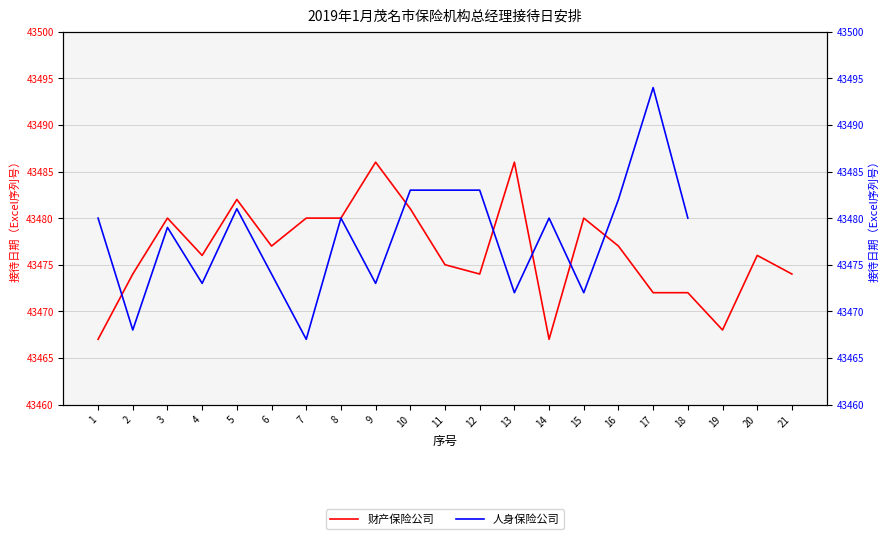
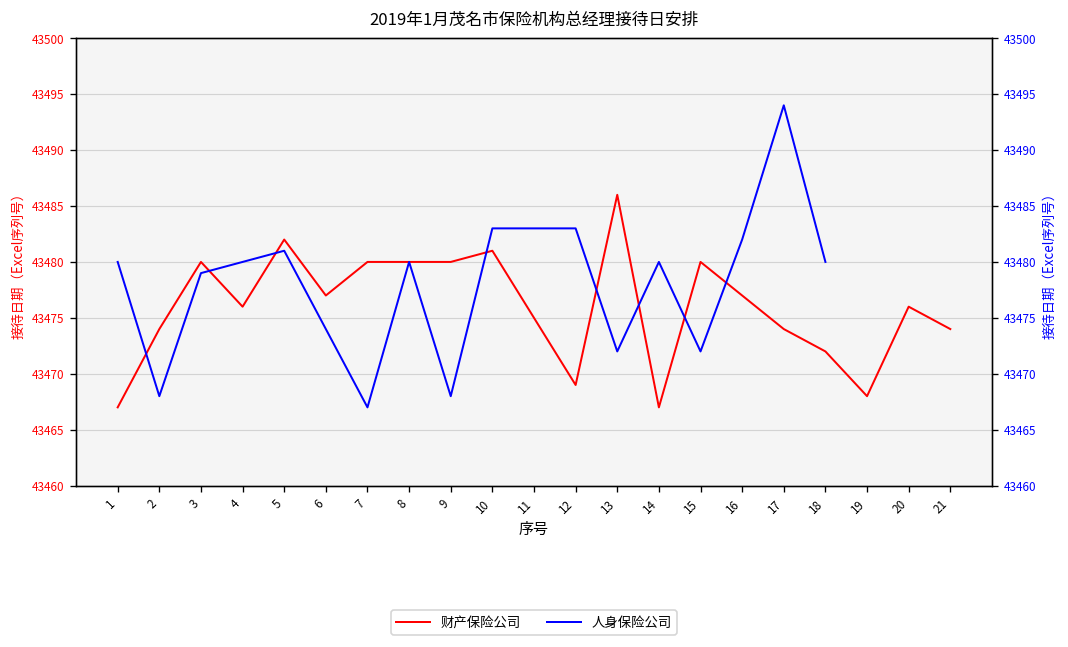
  {
    "财产保险公司": {
      "1": 43467,
      "2": 43474,
      "3": 43480,
      "4": 43476,
      "5": 43482,
      "6": 43477,
      "7": 43480,
      "8": 43480,
-     "9": 43486,
+     "9": 43480,
      "10": 43481,
      "11": 43475,
-     "12": 43474,
+     "12": 43469,
      "13": 43486,
      "14": 43467,
      "15": 43480,
      "16": 43477,
-     "17": 43472,
+     "17": 43474,
      "18": 43472,
      "19": 43468,
      "20": 43476,
      "21": 43474
    },
    "人身保险公司": {
      "1": 43480,
      "2": 43468,
      "3": 43479,
-     "4": 43473,
+     "4": 43480,
      "5": 43481,
      "6": 43474,
      "7": 43467,
      "8": 43480,
-     "9": 43473,
+     "9": 43468,
      "10": 43483,
      "11": 43483,
      "12": 43483,
      "13": 43472,
      "14": 43480,
      "15": 43472,
      "16": 43482,
      "17": 43494,
      "18": 43480
    }
  }
